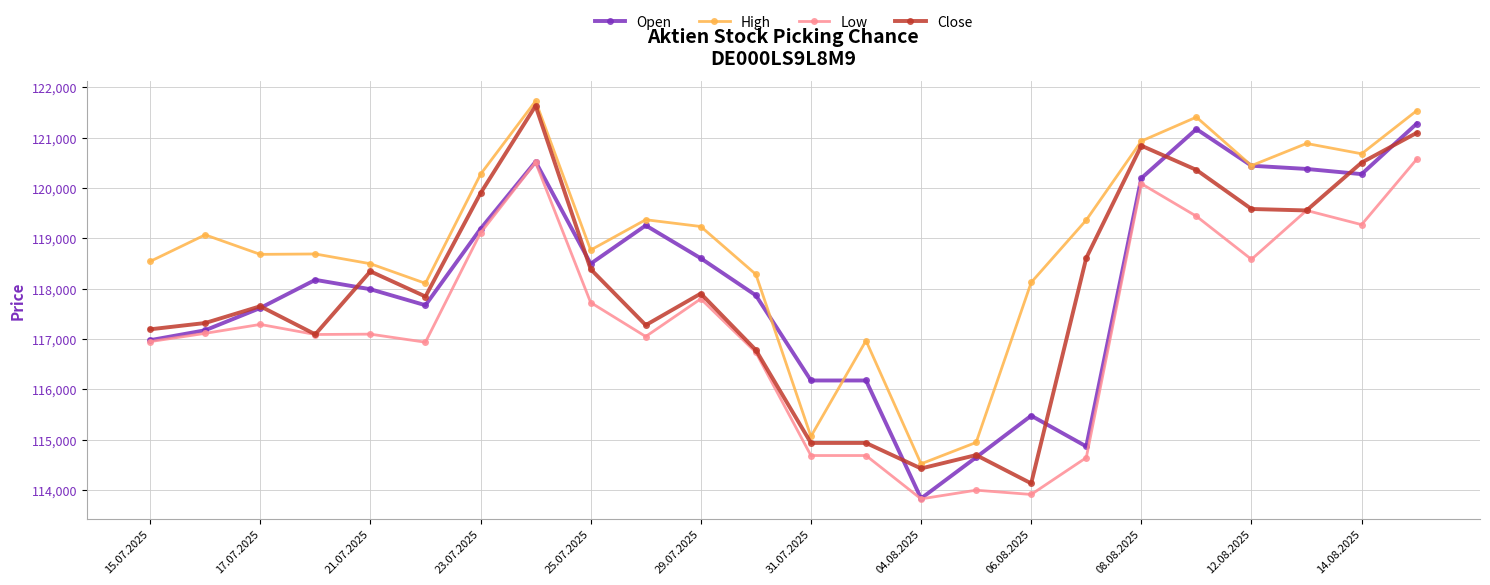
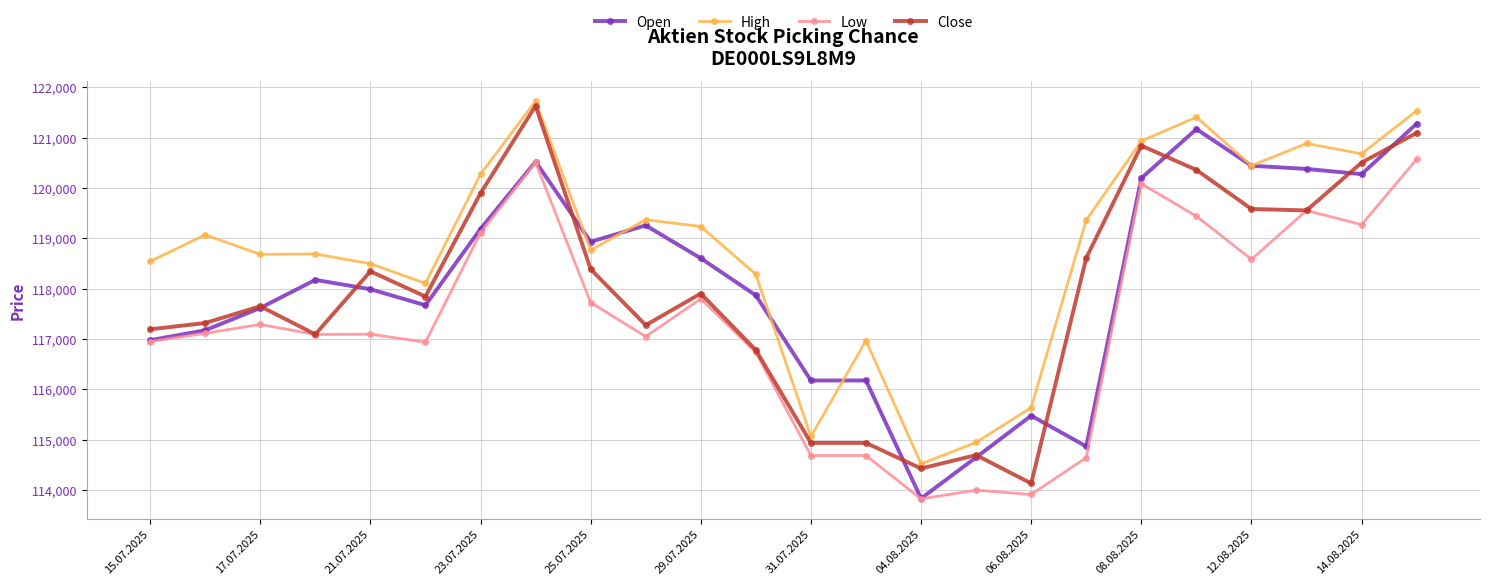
  {
    "Open": {
      "21.07.2025": "118,000",
      "23.07.2025": "119,200",
-     "25.07.2025": "118,500",
+     "25.07.2025": "118,900",
      "29.07.2025": "118,600",
      "31.07.2025": "116,200",
      "06.08.2025": "115,500",
      "08.08.2025": "120,200",
      "14.08.2025": "120,300"
    },
    "High": {
      "15.07.2025": "118,500",
      "17.07.2025": "118,700",
      "21.07.2025": "118,500",
      "23.07.2025": "120,300",
      "25.07.2025": "118,800",
      "29.07.2025": "119,200",
      "31.07.2025": "115,100",
      "04.08.2025": "114,500",
-     "06.08.2025": "118,100",
+     "06.08.2025": "115,600",
      "08.08.2025": "120,900",
      "14.08.2025": "120,700"
    },
    "Low": {
      "17.07.2025": "117,300",
      "21.07.2025": "117,100",
      "23.07.2025": "119,100",
      "25.07.2025": "117,700",
      "29.07.2025": "117,800",
      "31.07.2025": "114,700",
      "06.08.2025": "113,900",
      "08.08.2025": "120,100",
      "12.08.2025": "118,600",
      "14.08.2025": "119,300"
    },
    "Close": {
      "15.07.2025": "117,200",
      "21.07.2025": "118,300",
      "23.07.2025": "119,900",
      "25.07.2025": "118,400",
      "29.07.2025": "117,900",
      "31.07.2025": "114,900",
      "04.08.2025": "114,400",
      "06.08.2025": "114,100",
      "08.08.2025": "120,800",
      "12.08.2025": "119,600",
      "14.08.2025": "120,500"
    }
  }
